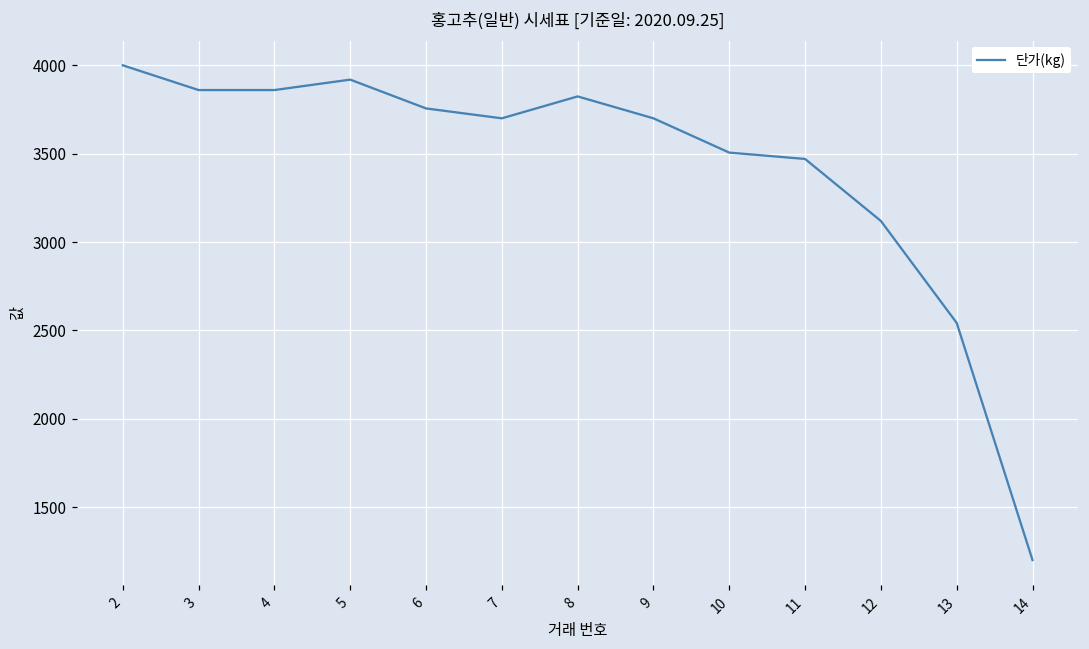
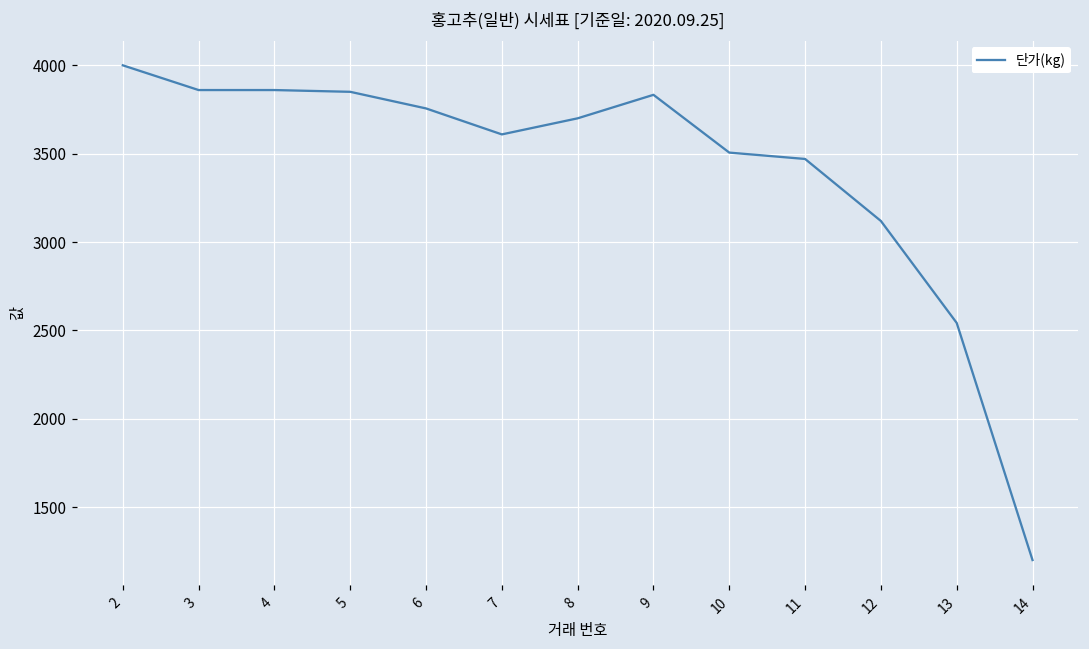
  {
    "2": 4000,
    "3": 3860,
    "4": 3860,
-   "5": 3920,
+   "5": 3850,
    "6": 3760,
-   "7": 3700,
-   "8": 3820,
-   "9": 3700,
+   "7": 3610,
+   "8": 3700,
+   "9": 3830,
    "10": 3510,
    "11": 3470,
    "12": 3120,
    "13": 2540,
    "14": 1200
  }
